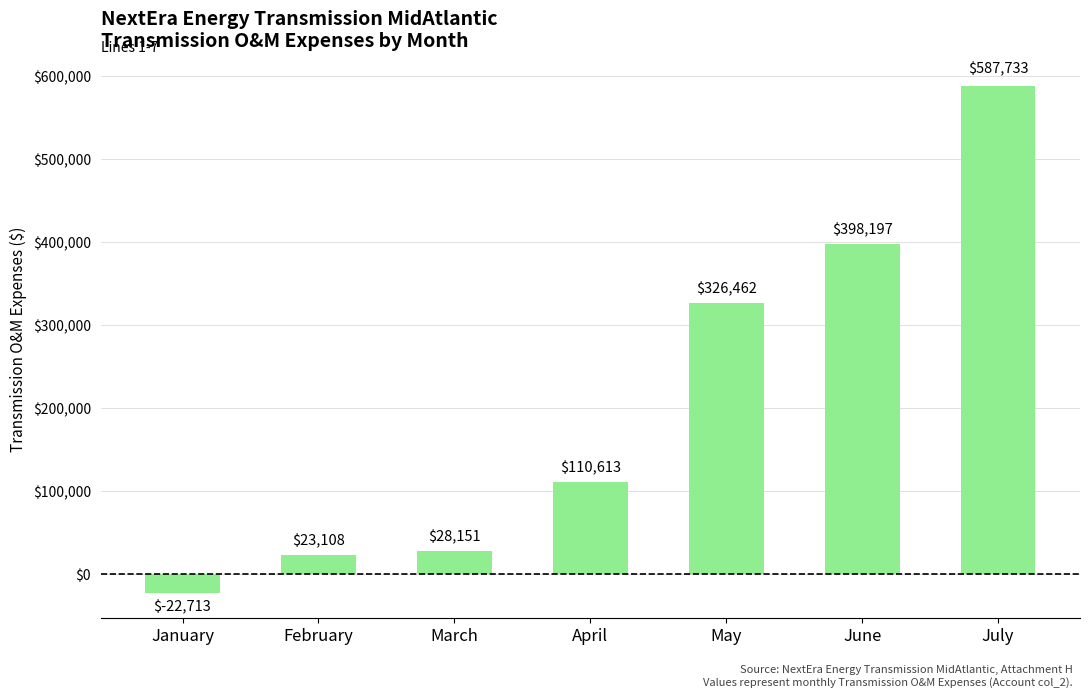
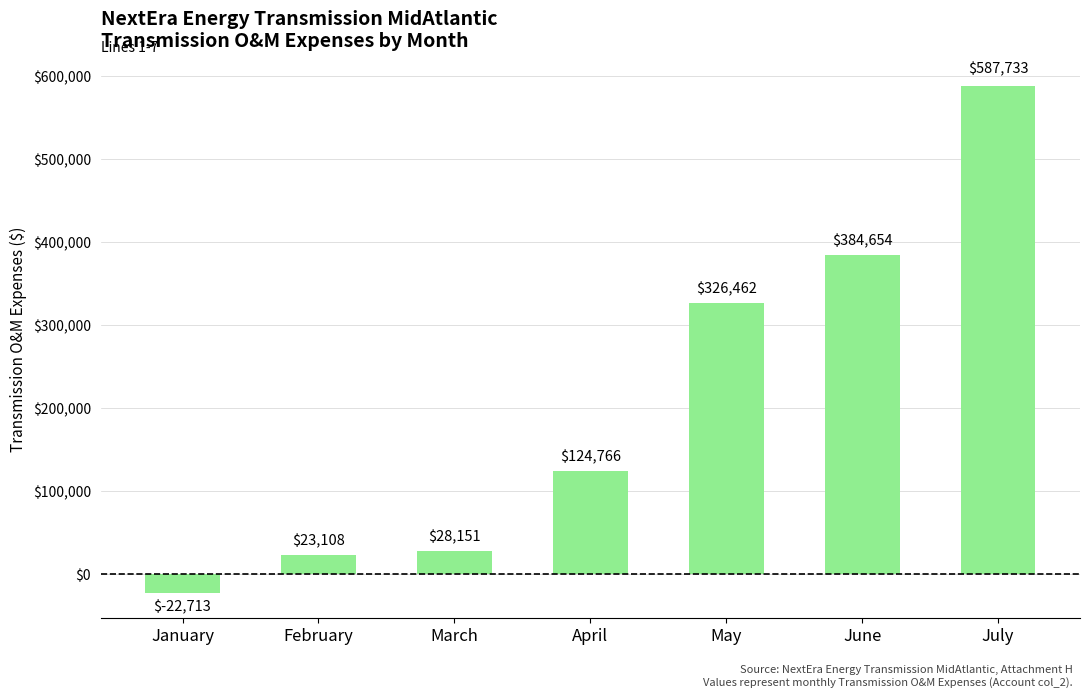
  {
    "January": "$-22,713",
    "February": "$23,108",
    "March": "$28,151",
-   "April": "$110,613",
+   "April": "$124,766",
    "May": "$326,462",
-   "June": "$398,197",
+   "June": "$384,654",
    "July": "$587,733"
  }
